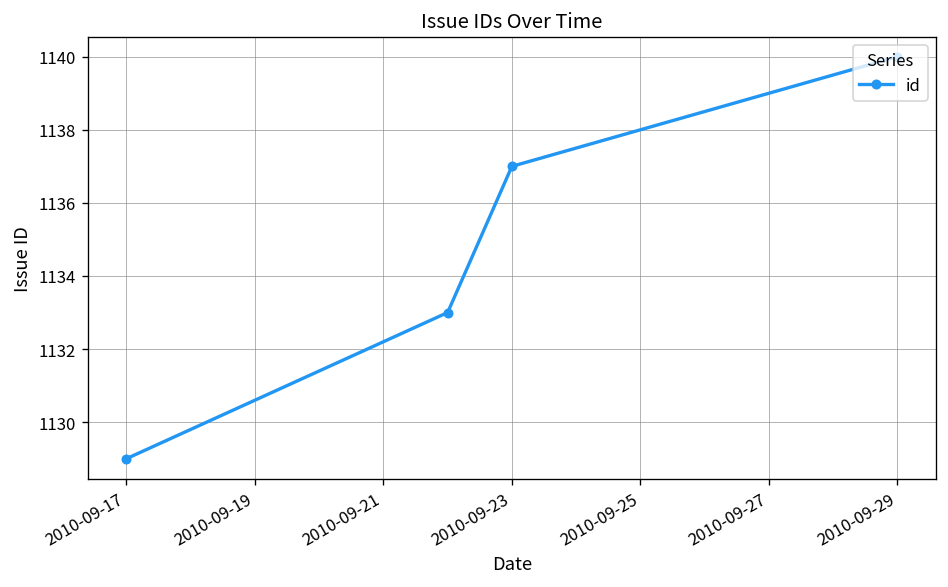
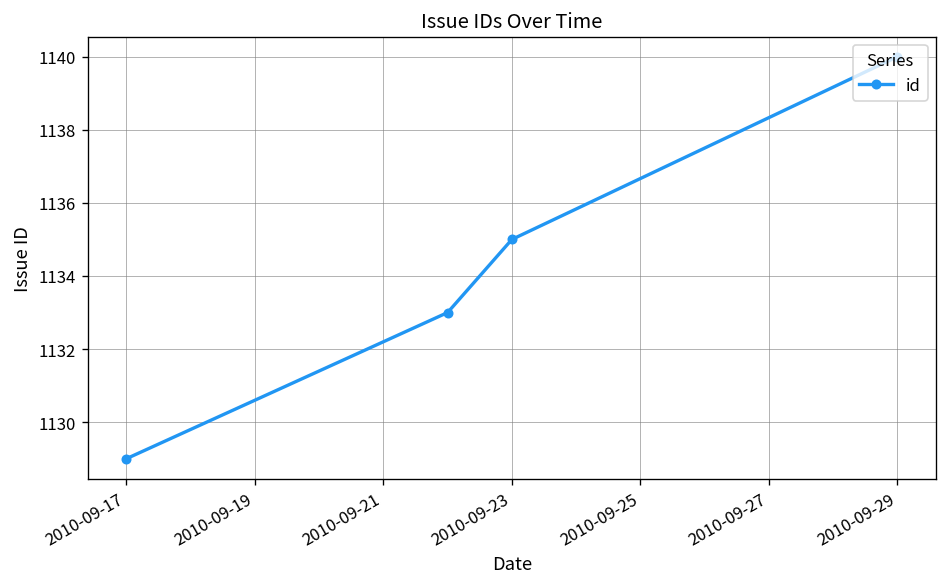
  {
    "2010-09-17": 1129,
-   "2010-09-23": 1137
+   "2010-09-23": 1135
  }
